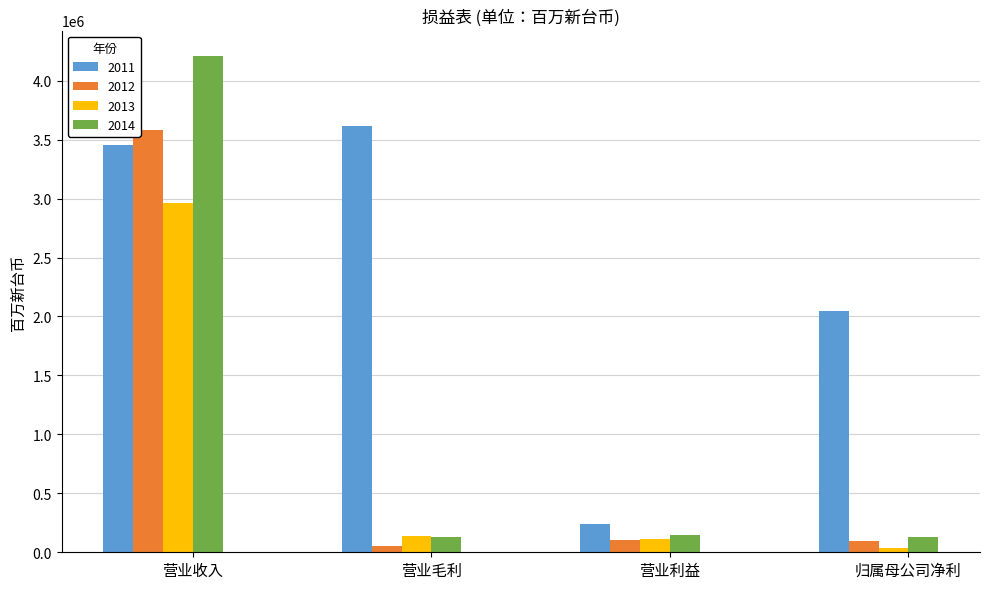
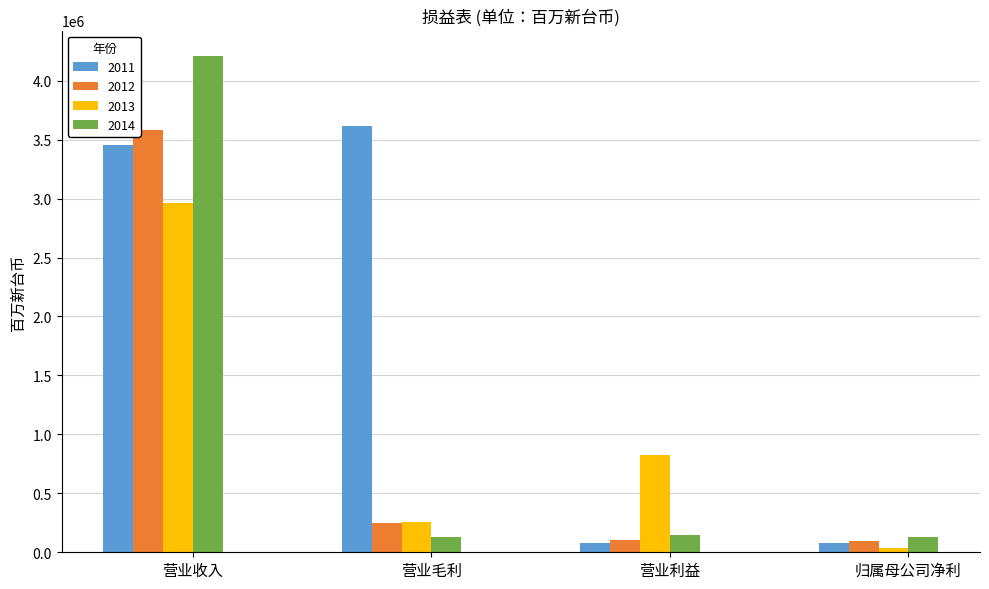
  {
    "2011": {
      "营业收入": 3450000,
      "营业毛利": 3620000,
-     "营业利益": 240000,
-     "归属母公司净利": 2050000
+     "营业利益": 80000,
+     "归属母公司净利": 80000
    },
    "2012": {
      "营业收入": 3580000,
-     "营业毛利": 60000,
+     "营业毛利": 250000,
      "营业利益": 110000,
      "归属母公司净利": 90000
    },
    "2013": {
      "营业收入": 2960000,
-     "营业毛利": 140000,
-     "营业利益": 110000,
+     "营业毛利": 250000,
+     "营业利益": 820000,
      "归属母公司净利": 40000
    },
    "2014": {
      "营业收入": 4210000,
      "营业毛利": 130000,
      "营业利益": 140000,
      "归属母公司净利": 130000
    }
  }
